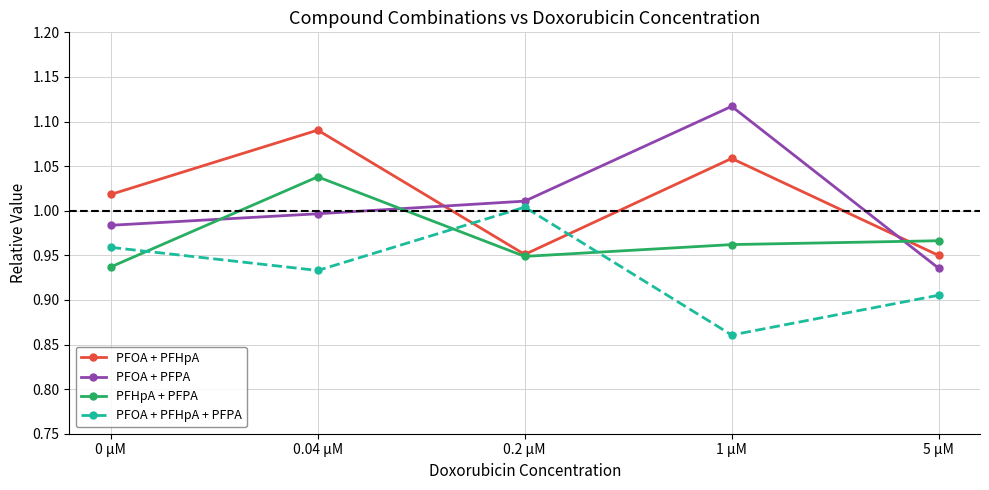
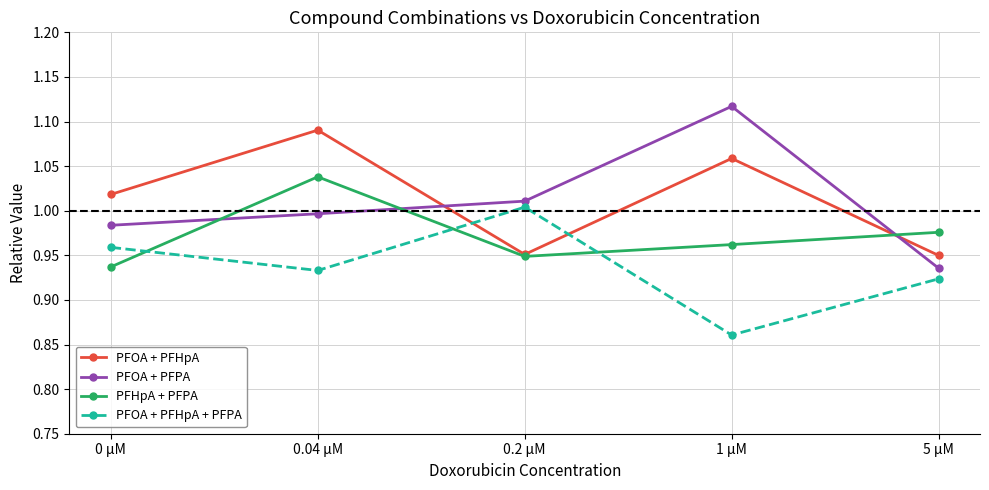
  {
    "PFOA + PFHpA": {
      "0 µM": 1.02,
      "0.04 µM": 1.09,
      "1 µM": 1.06,
      "5 µM": 0.95
    },
    "PFOA + PFPA": {
      "0 µM": 0.98,
      "0.04 µM": 1.00,
      "0.2 µM": 1.01,
      "1 µM": 1.12,
      "5 µM": 0.94
    },
    "PFHpA + PFPA": {
      "0 µM": 0.94,
      "0.04 µM": 1.04,
      "1 µM": 0.96,
-     "5 µM": 0.97
+     "5 µM": 0.98
    },
    "PFOA + PFHpA + PFPA": {
      "0 µM": 0.96,
      "0.04 µM": 0.93,
      "0.2 µM": 1.00,
      "1 µM": 0.86,
-     "5 µM": 0.91
+     "5 µM": 0.92
    }
  }
